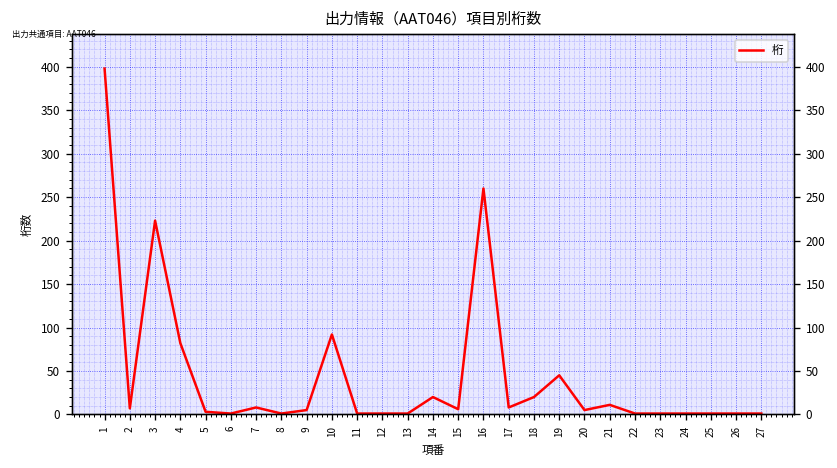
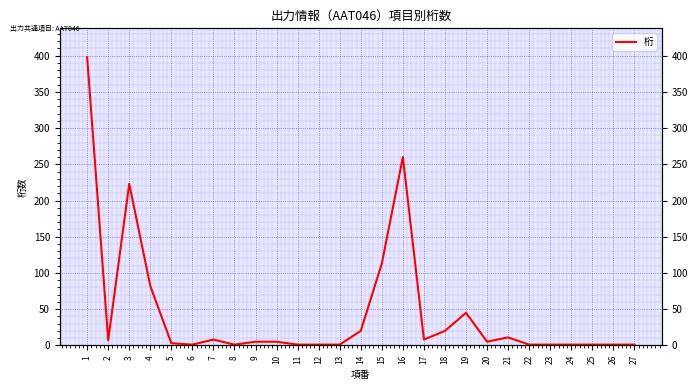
  {
    "1": 400,
    "2": 10,
    "3": 220,
    "4": 80,
    "5": 0,
    "6": 0,
    "7": 10,
    "8": 0,
    "9": 10,
-   "10": 90,
+   "10": 10,
    "11": 0,
    "12": 0,
    "13": 0,
    "14": 20,
-   "15": 10,
+   "15": 110,
    "16": 260,
    "17": 10,
    "18": 20,
    "19": 50,
    "20": 10,
    "21": 10,
    "22": 0,
    "23": 0,
    "24": 0,
    "25": 0,
    "26": 0,
    "27": 0
  }
